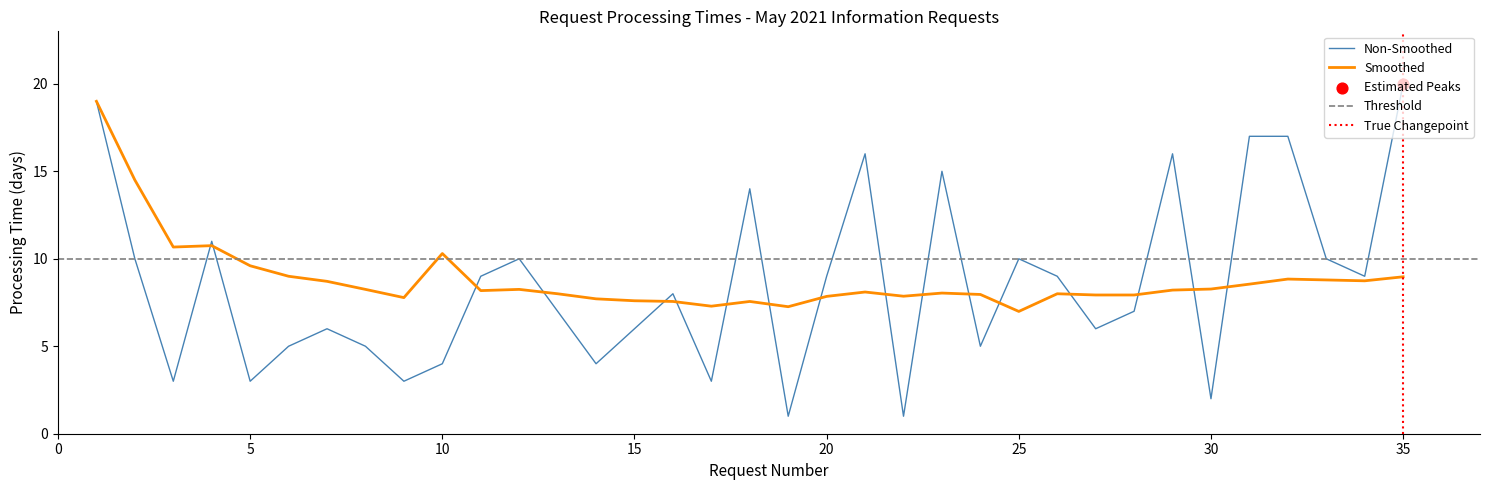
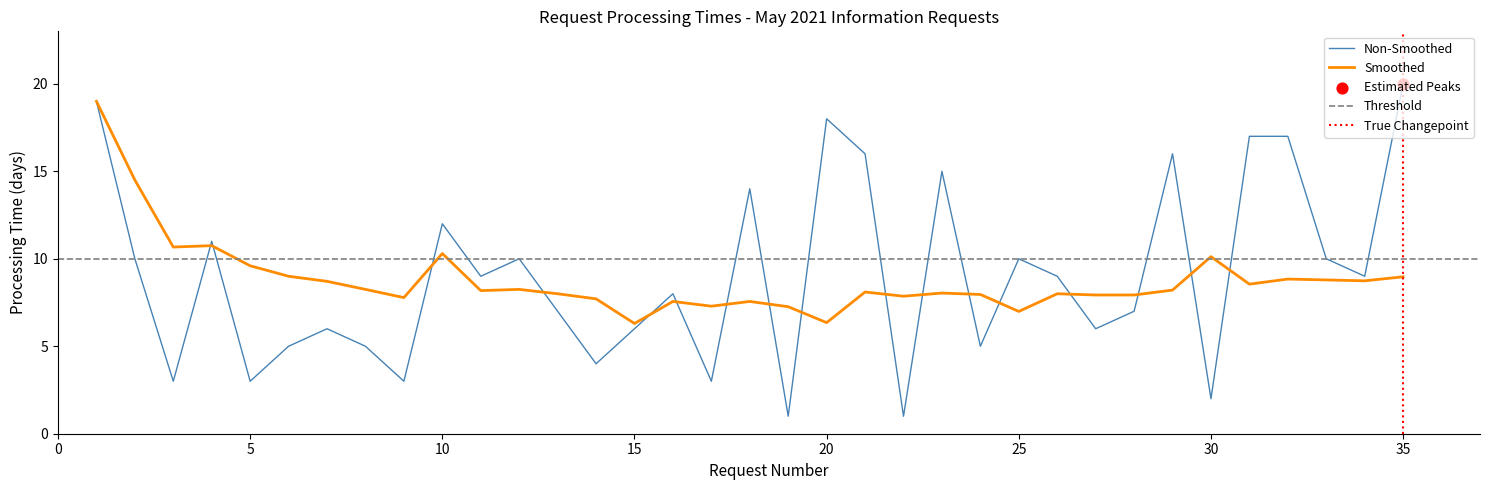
  {
    "Non-Smoothed": {
      "5": 3,
-     "10": 4,
+     "10": 12,
      "15": 6,
-     "20": 9,
+     "20": 18,
      "25": 10,
      "30": 2
    },
    "Smoothed": {
      "5": 9.6,
      "10": 10.3,
-     "15": 7.6,
-     "20": 7.9,
+     "15": 6.3,
+     "20": 6.4,
      "25": 7.0,
-     "30": 8.3,
+     "30": 10.1,
      "35": 9.0
    }
  }
